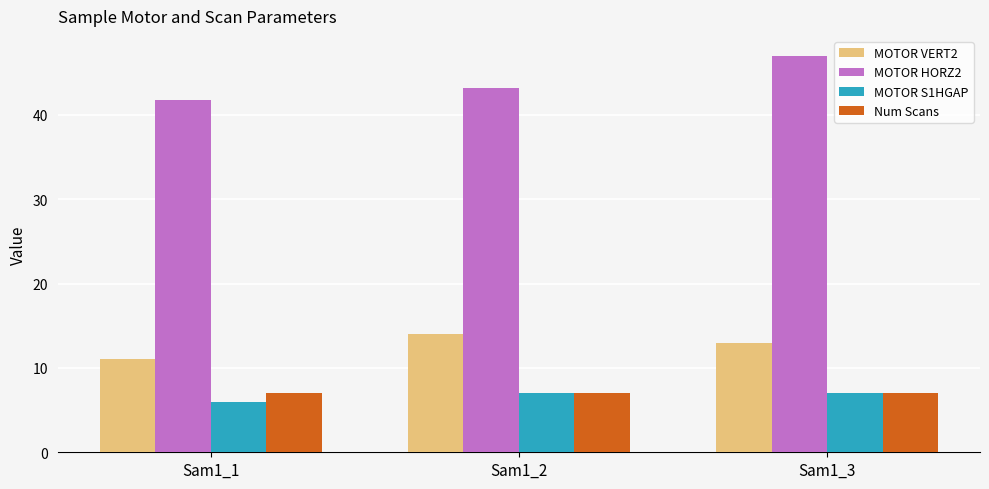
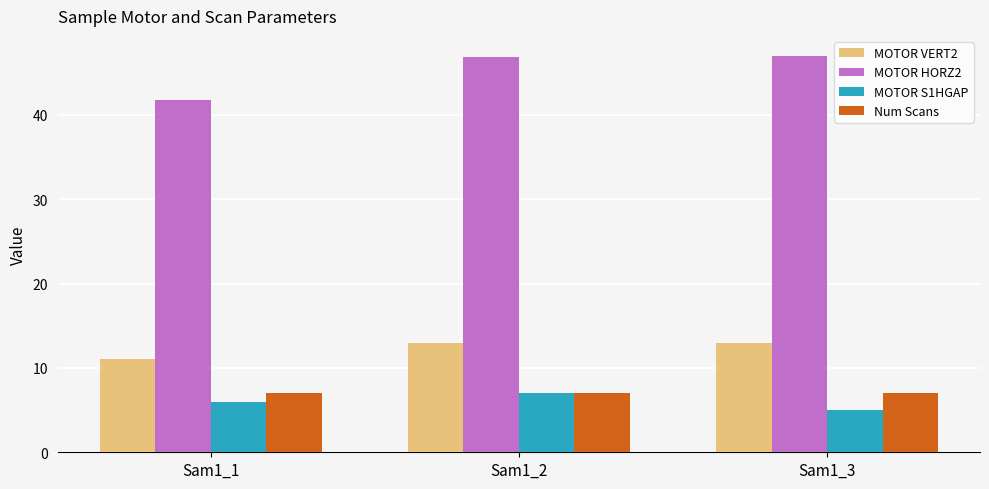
  {
    "MOTOR VERT2": {
      "Sam1_1": 11,
-     "Sam1_2": 14,
+     "Sam1_2": 13,
      "Sam1_3": 13
    },
    "MOTOR HORZ2": {
      "Sam1_1": 42,
-     "Sam1_2": 43,
+     "Sam1_2": 47,
      "Sam1_3": 47
    },
    "MOTOR S1HGAP": {
      "Sam1_1": 6,
      "Sam1_2": 7,
-     "Sam1_3": 7
+     "Sam1_3": 5
    },
    "Num Scans": {
      "Sam1_1": 7,
      "Sam1_2": 7,
      "Sam1_3": 7
    }
  }
